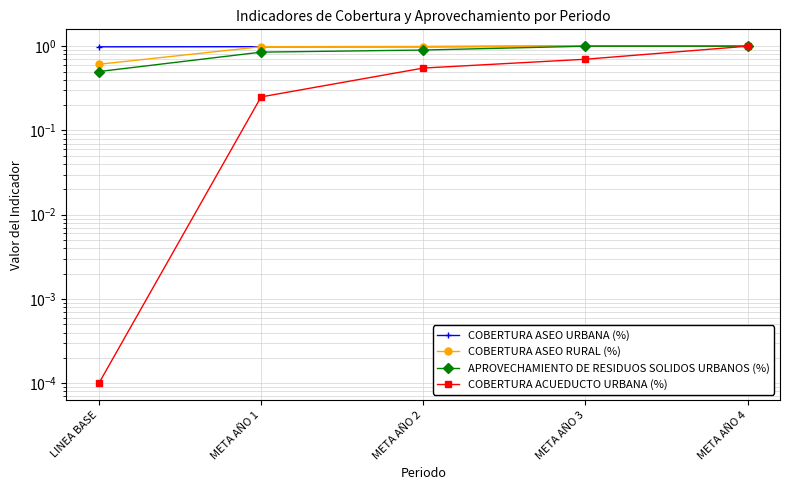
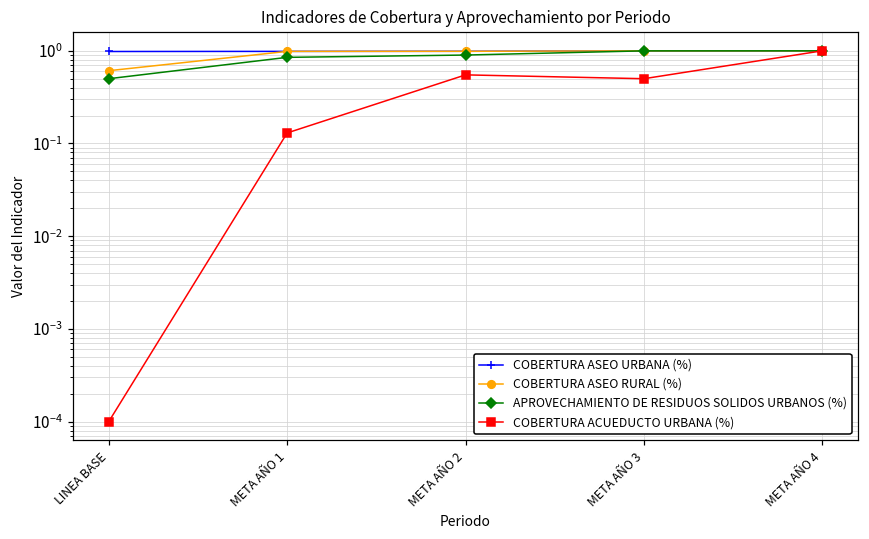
  {
    "COBERTURA ASEO URBANA (%)": {
      "LINEA BASE": 1.0
    },
    "COBERTURA ASEO RURAL (%)": {
      "LINEA BASE": 0.6
    },
    "APROVECHAMIENTO DE RESIDUOS SOLIDOS URBANOS (%)": {
      "LINEA BASE": 0.5,
      "META AÑO 1": 0.9,
      "META AÑO 2": 0.9
    },
    "COBERTURA ACUEDUCTO URBANA (%)": {
      "LINEA BASE": 0.00010,
-     "META AÑO 1": 0.25,
+     "META AÑO 1": 0.13,
      "META AÑO 2": 0.6,
-     "META AÑO 3": 0.7
+     "META AÑO 3": 0.5
    }
  }
